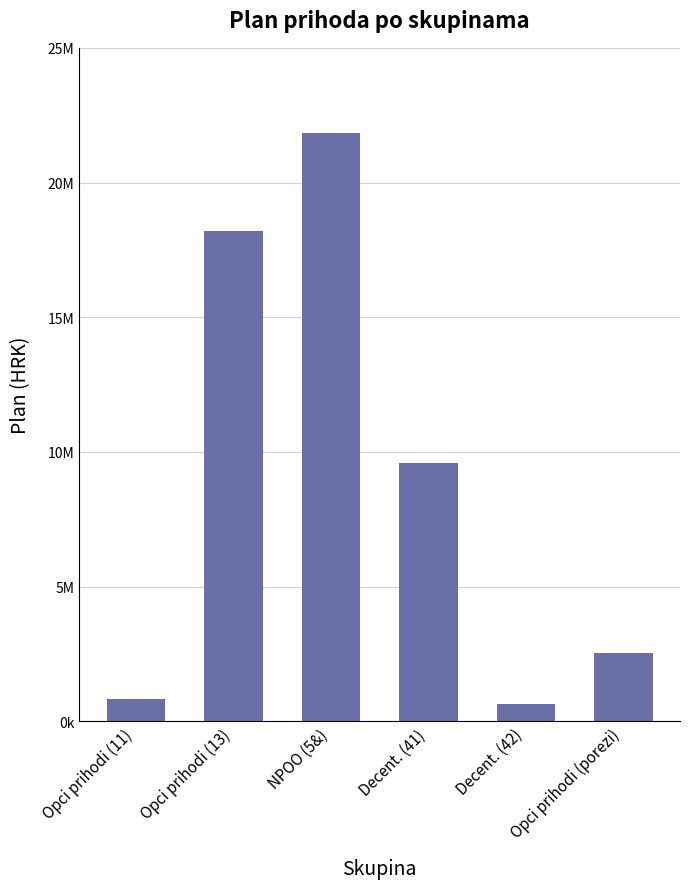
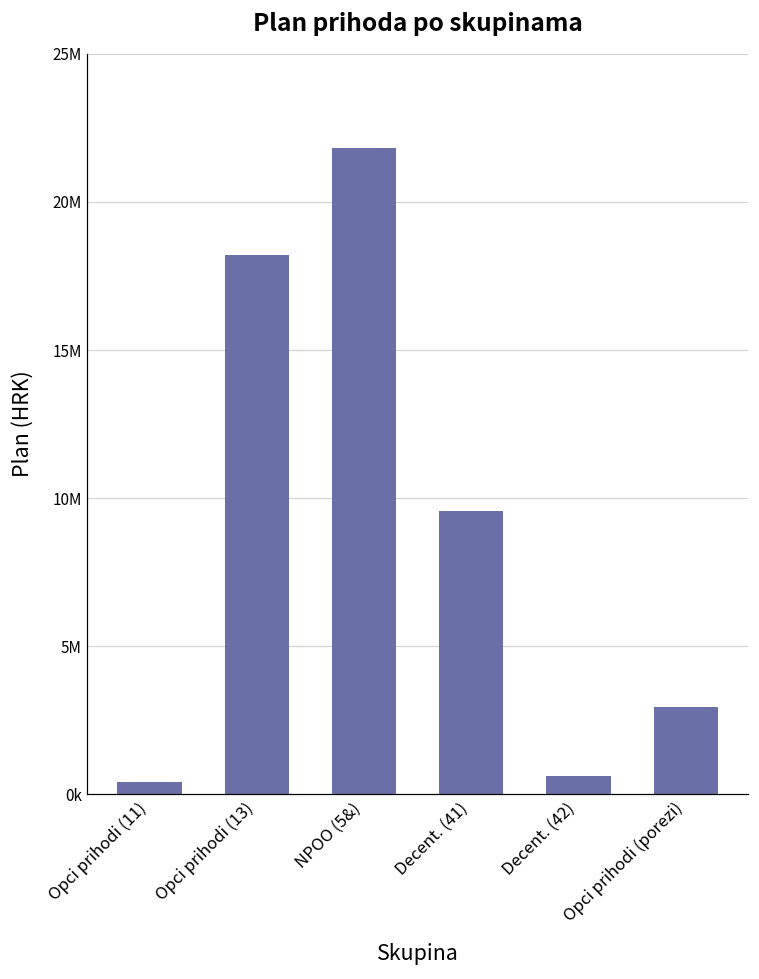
  {
-   "Opci prihodi (11)": 800000,
+   "Opci prihodi (11)": 400000,
    "Opci prihodi (13)": 18200000,
    "NPOO (5&)": 21800000,
    "Decent. (41)": 9600000,
    "Decent. (42)": 600000,
-   "Opci prihodi (porezi)": 2500000
+   "Opci prihodi (porezi)": 3000000
  }
